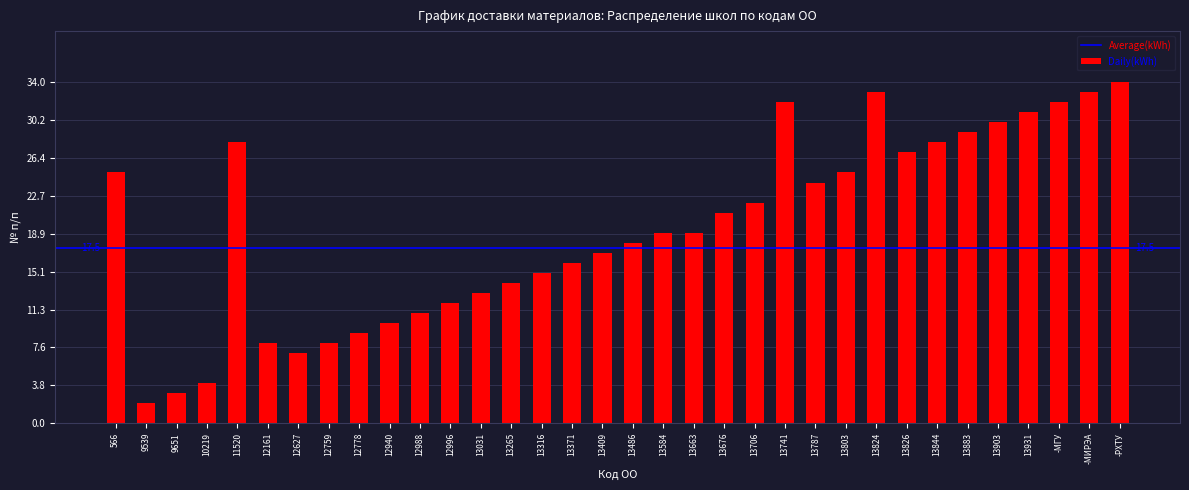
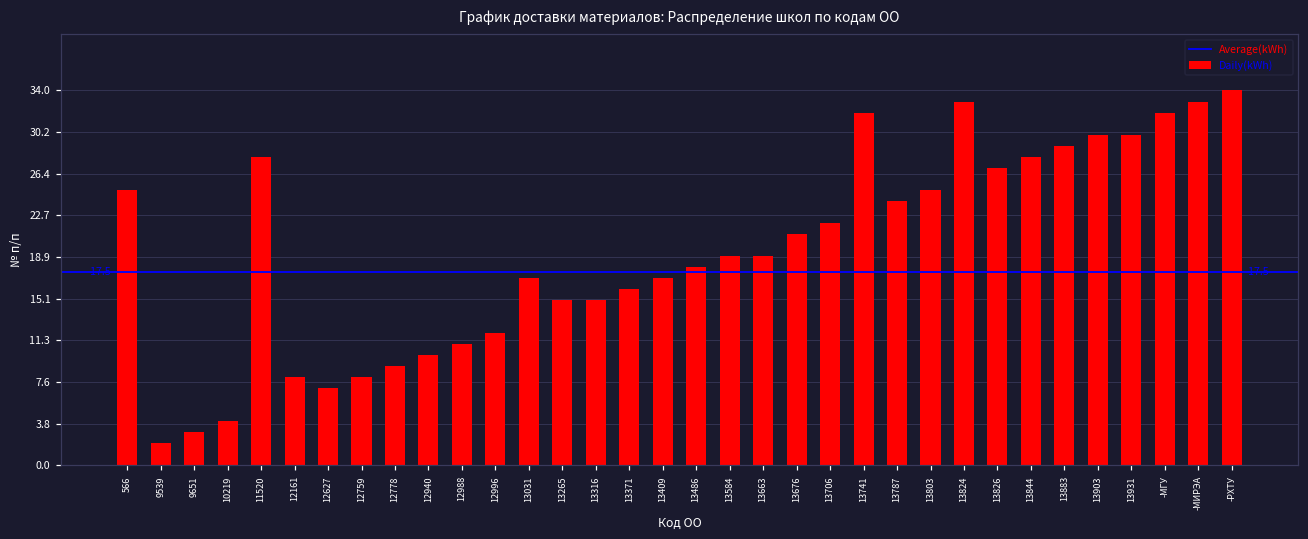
  {
    "566": 25,
    "9539": 2,
    "9651": 3,
    "10219": 4,
    "11520": 28,
    "12161": 8,
    "12627": 7,
    "12759": 8,
    "12778": 9,
    "12940": 10,
    "12988": 11,
    "12996": 12,
-   "13031": 13,
-   "13265": 14,
+   "13031": 17,
+   "13265": 15,
    "13316": 15,
    "13371": 16,
    "13409": 17,
    "13486": 18,
    "13584": 19,
    "13663": 19,
    "13676": 21,
    "13706": 22,
    "13741": 32,
    "13787": 24,
    "13803": 25,
    "13824": 33,
    "13826": 27,
    "13844": 28,
    "13883": 29,
    "13903": 30,
-   "13931": 31,
+   "13931": 30,
    "-МГУ": 32,
    "-МИРЭА": 33,
    "-РХТУ": 34
  }
